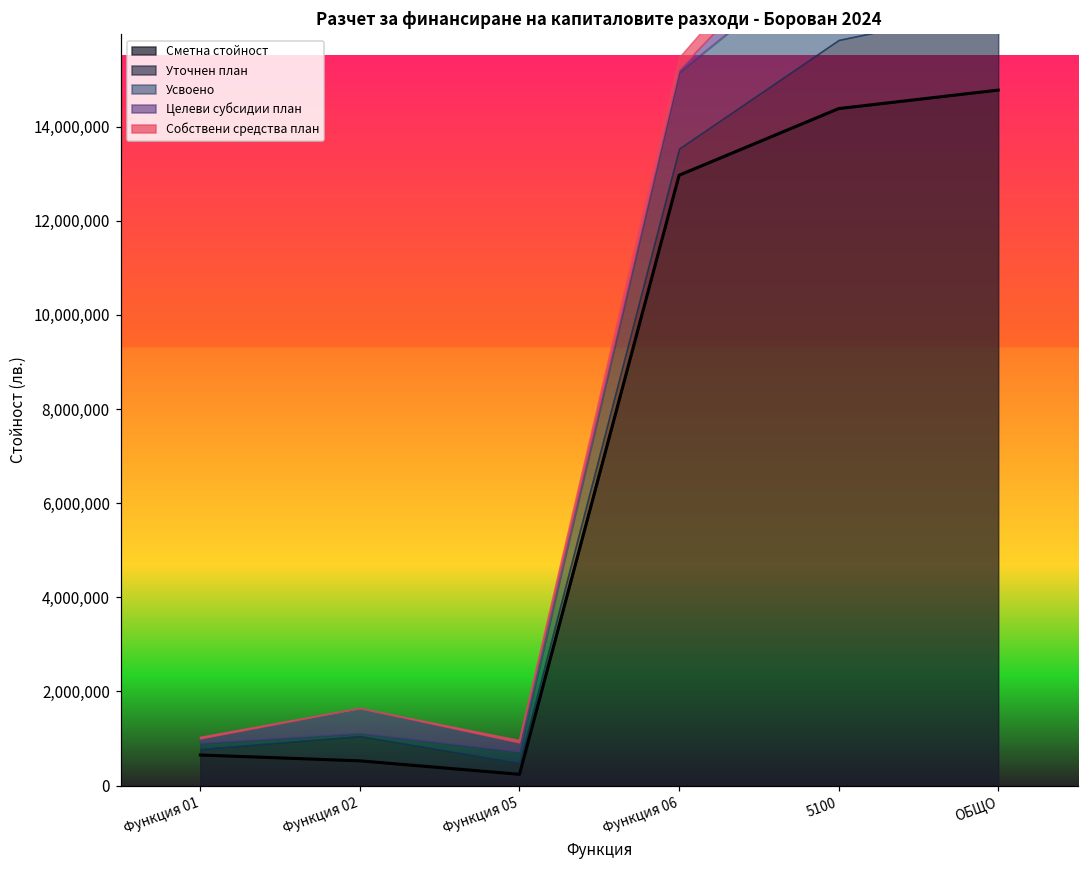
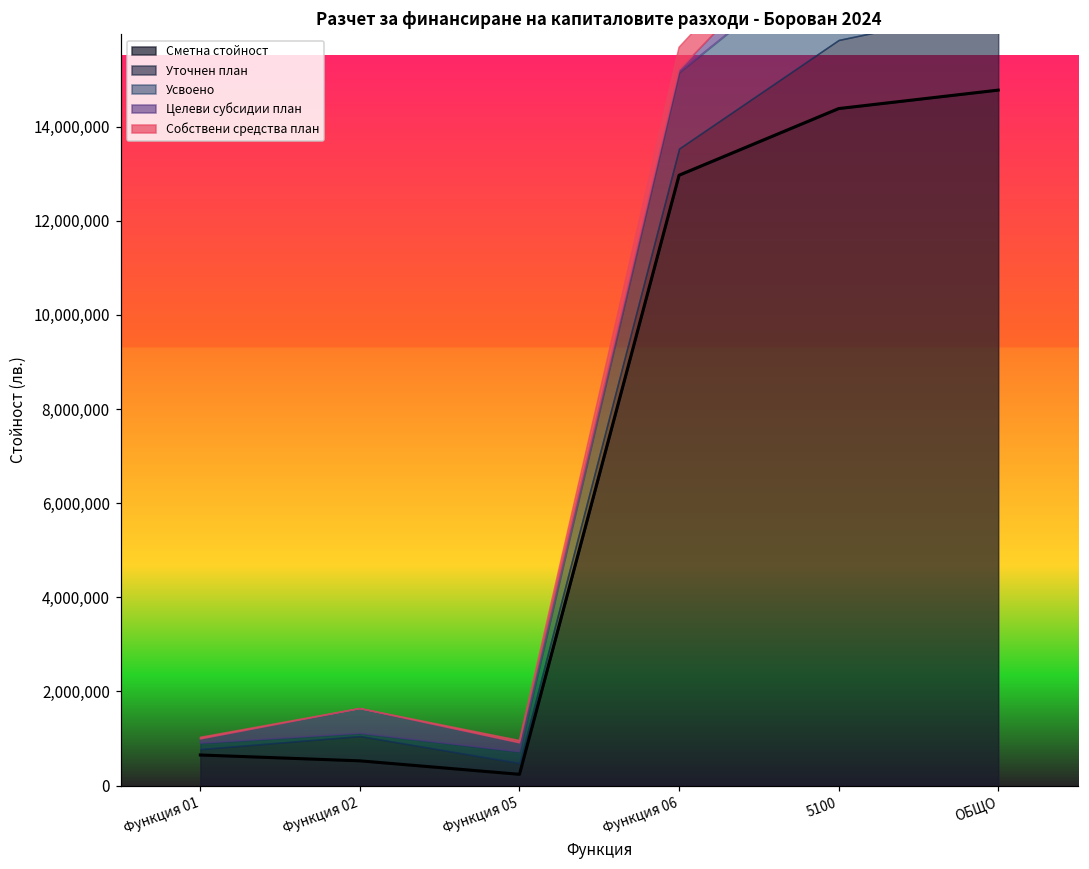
  {
    "Собствени средства план": {
-     "Функция 06": "200,000"
+     "Функция 06": "500,000"
    }
  }
